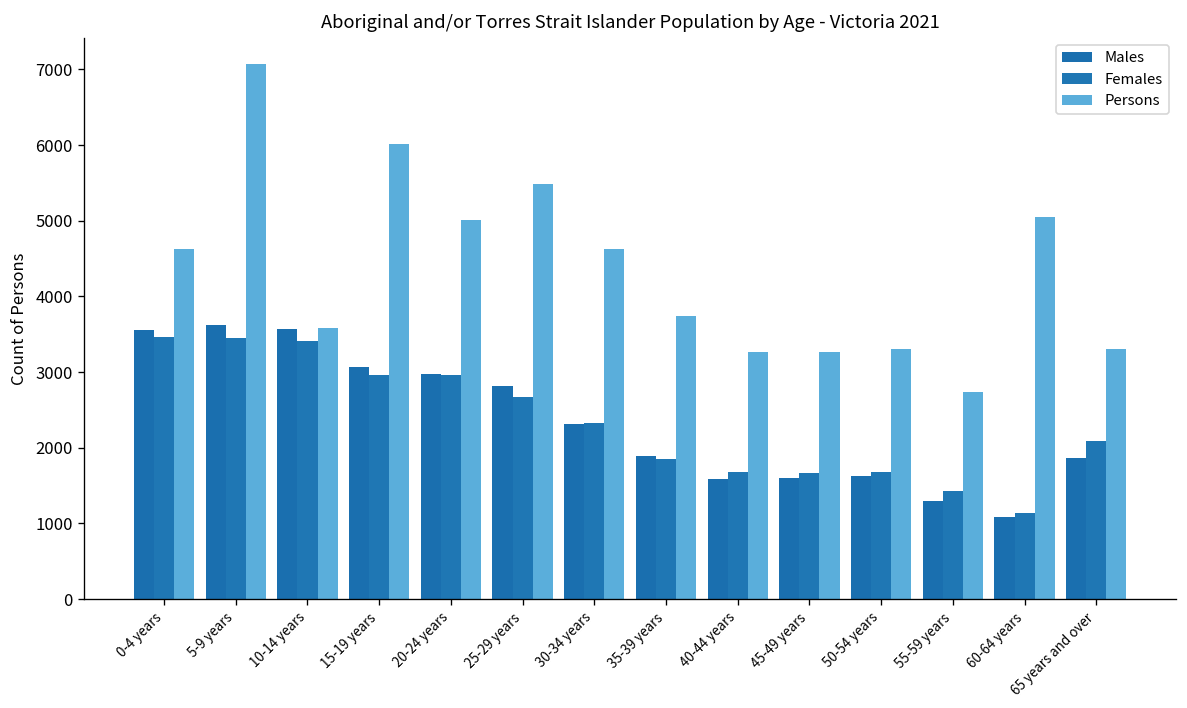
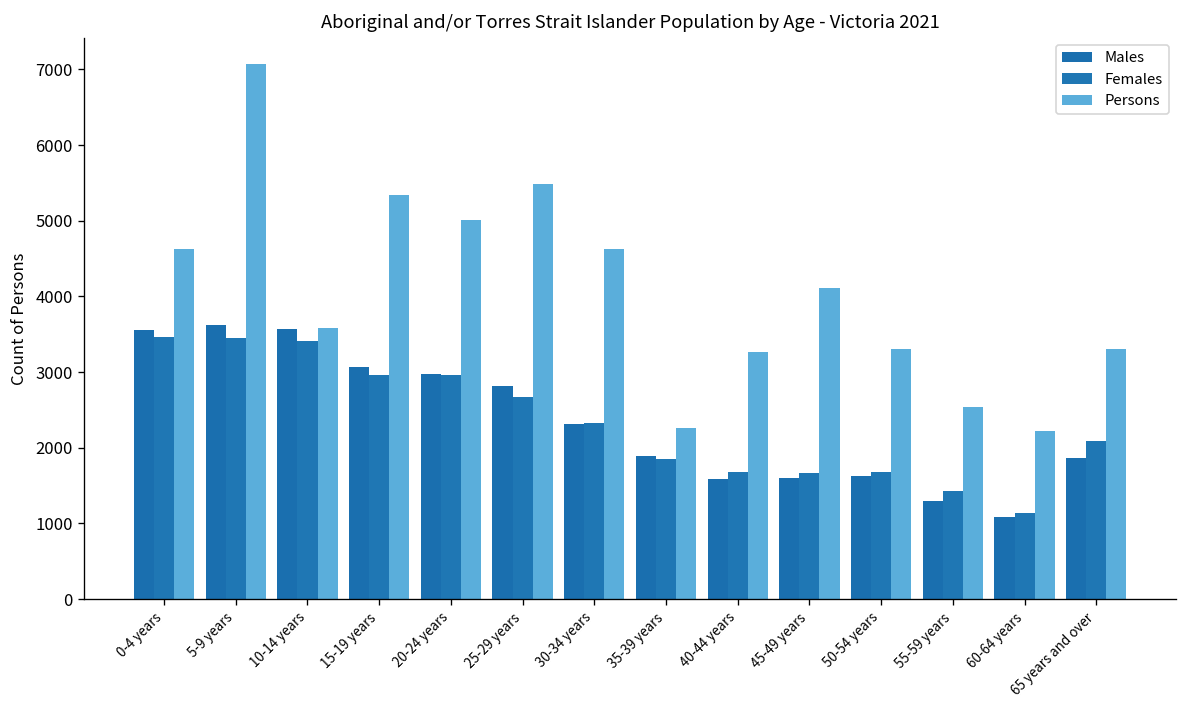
  {
    "Persons": {
      "0-4 years": 4600,
      "5-9 years": 7100,
      "10-14 years": 3600,
-     "15-19 years": 6000,
+     "15-19 years": 5300,
      "20-24 years": 5000,
      "25-29 years": 5500,
      "30-34 years": 4600,
-     "35-39 years": 3700,
+     "35-39 years": 2300,
      "40-44 years": 3300,
-     "45-49 years": 3300,
+     "45-49 years": 4100,
      "50-54 years": 3300,
-     "55-59 years": 2700,
-     "60-64 years": 5100,
+     "55-59 years": 2500,
+     "60-64 years": 2200,
      "65 years and over": 3300
    }
  }
